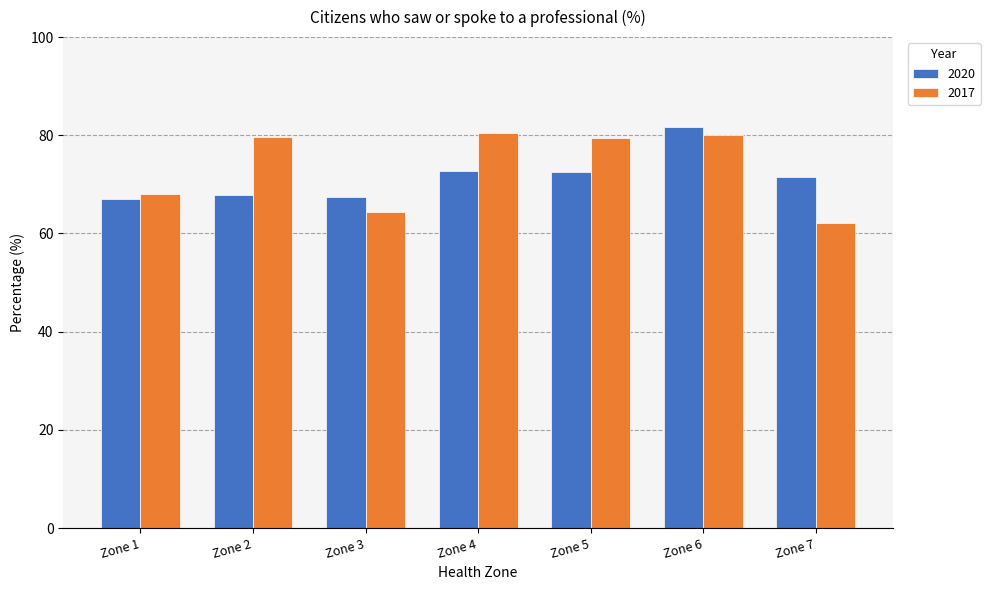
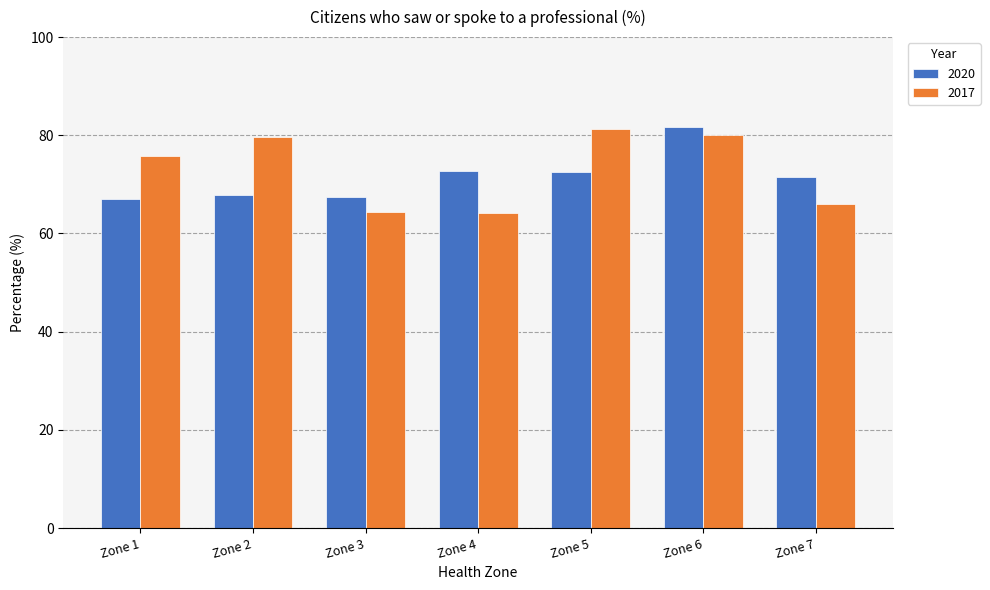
  {
    "2020": {
      "Zone 1": 67,
      "Zone 2": 68,
      "Zone 3": 67,
      "Zone 4": 73,
      "Zone 5": 72,
      "Zone 6": 82,
      "Zone 7": 72
    },
    "2017": {
-     "Zone 1": 68,
+     "Zone 1": 76,
      "Zone 2": 80,
      "Zone 3": 64,
-     "Zone 4": 80,
-     "Zone 5": 79,
+     "Zone 4": 64,
+     "Zone 5": 81,
      "Zone 6": 80,
-     "Zone 7": 62
+     "Zone 7": 66
    }
  }
